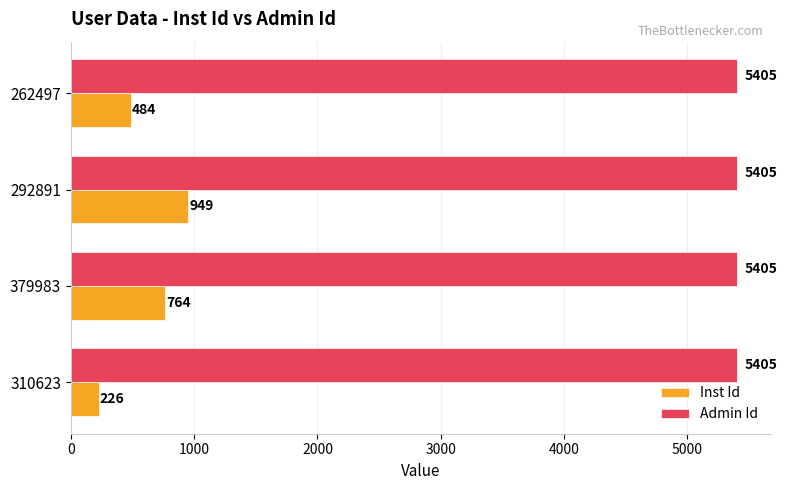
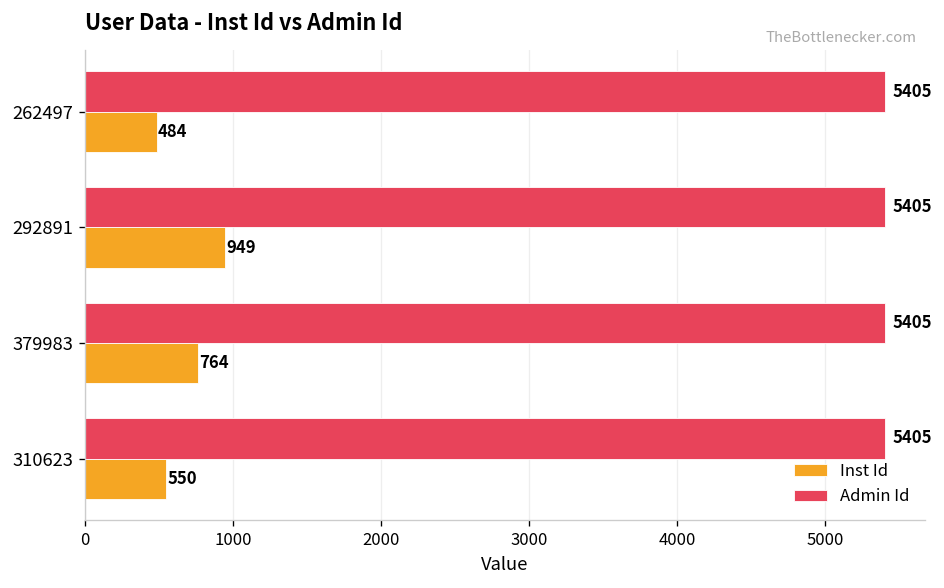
  {
    "Inst Id": {
      "262497": 484,
      "292891": 949,
      "379983": 764,
-     "310623": 226
+     "310623": 550
    },
    "Admin Id": {
      "262497": 5405,
      "292891": 5405,
      "379983": 5405,
      "310623": 5405
    }
  }
